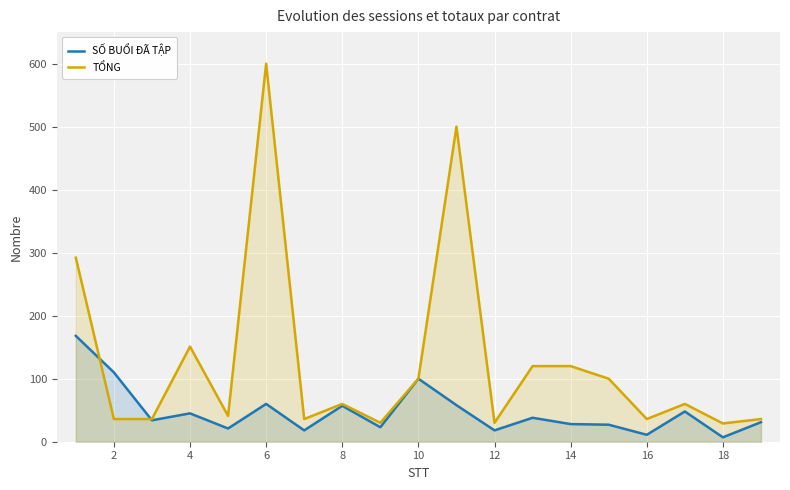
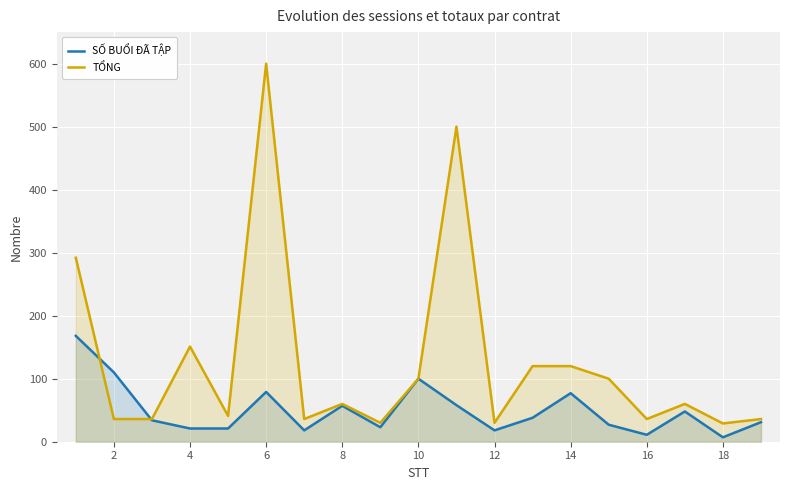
  {
    "SỐ BUỔI ĐÃ TẬP": {
      "2": 110,
-     "4": 50,
-     "6": 60,
+     "4": 20,
+     "6": 80,
      "12": 20,
-     "14": 30,
+     "14": 80,
      "16": 10,
      "18": 10
    },
    "TỔNG": {
      "2": 40,
      "4": 150,
      "6": 600,
      "12": 30,
      "14": 120,
      "16": 40,
      "18": 30
    }
  }
